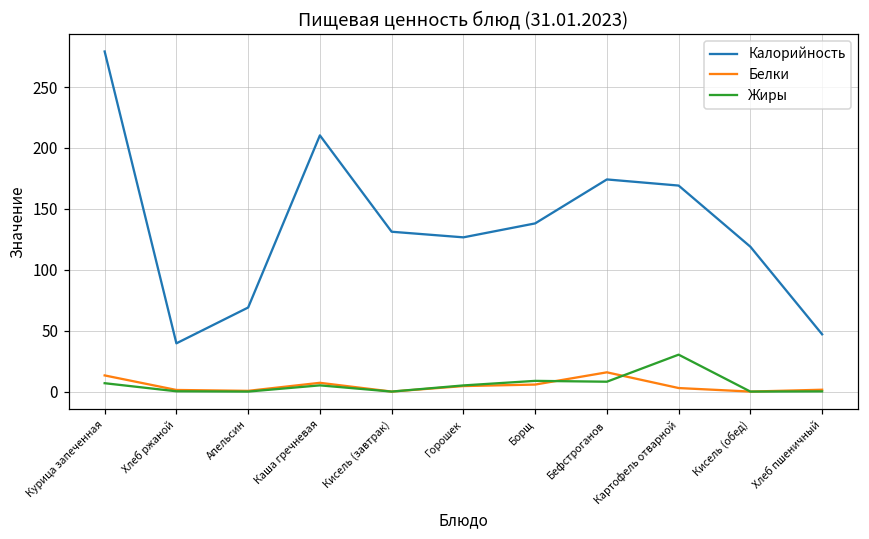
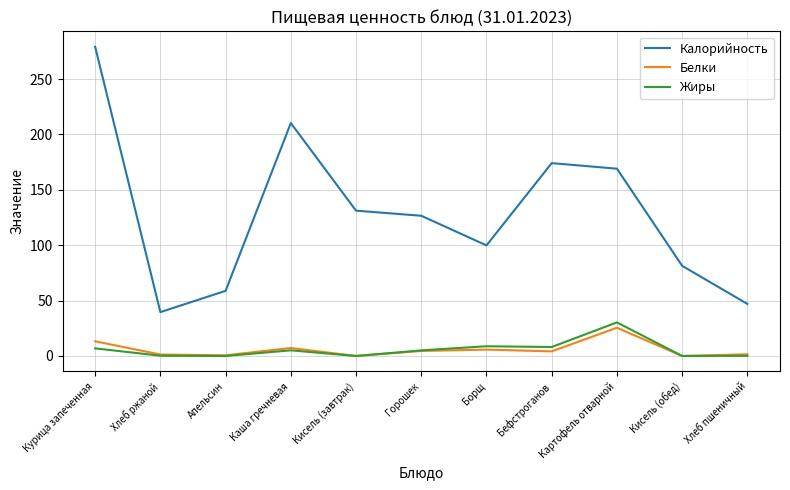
  {
    "Калорийность": {
      "Курица запеченная": 279,
      "Хлеб ржаной": 40,
-     "Апельсин": 69,
+     "Апельсин": 59,
      "Каша гречневая": 210,
      "Кисель (завтрак)": 131,
      "Горошек": 127,
-     "Борщ": 138,
+     "Борщ": 100,
      "Бефстроганов": 174,
      "Картофель отварной": 169,
-     "Кисель (обед)": 119,
+     "Кисель (обед)": 81,
      "Хлеб пшеничный": 47
    },
    "Белки": {
      "Курица запеченная": 13,
      "Борщ": 6,
-     "Бефстроганов": 16,
-     "Картофель отварной": 3
+     "Бефстроганов": 4,
+     "Картофель отварной": 26
    },
    "Жиры": {
      "Курица запеченная": 7,
      "Борщ": 9,
      "Бефстроганов": 8,
      "Картофель отварной": 30
    }
  }
